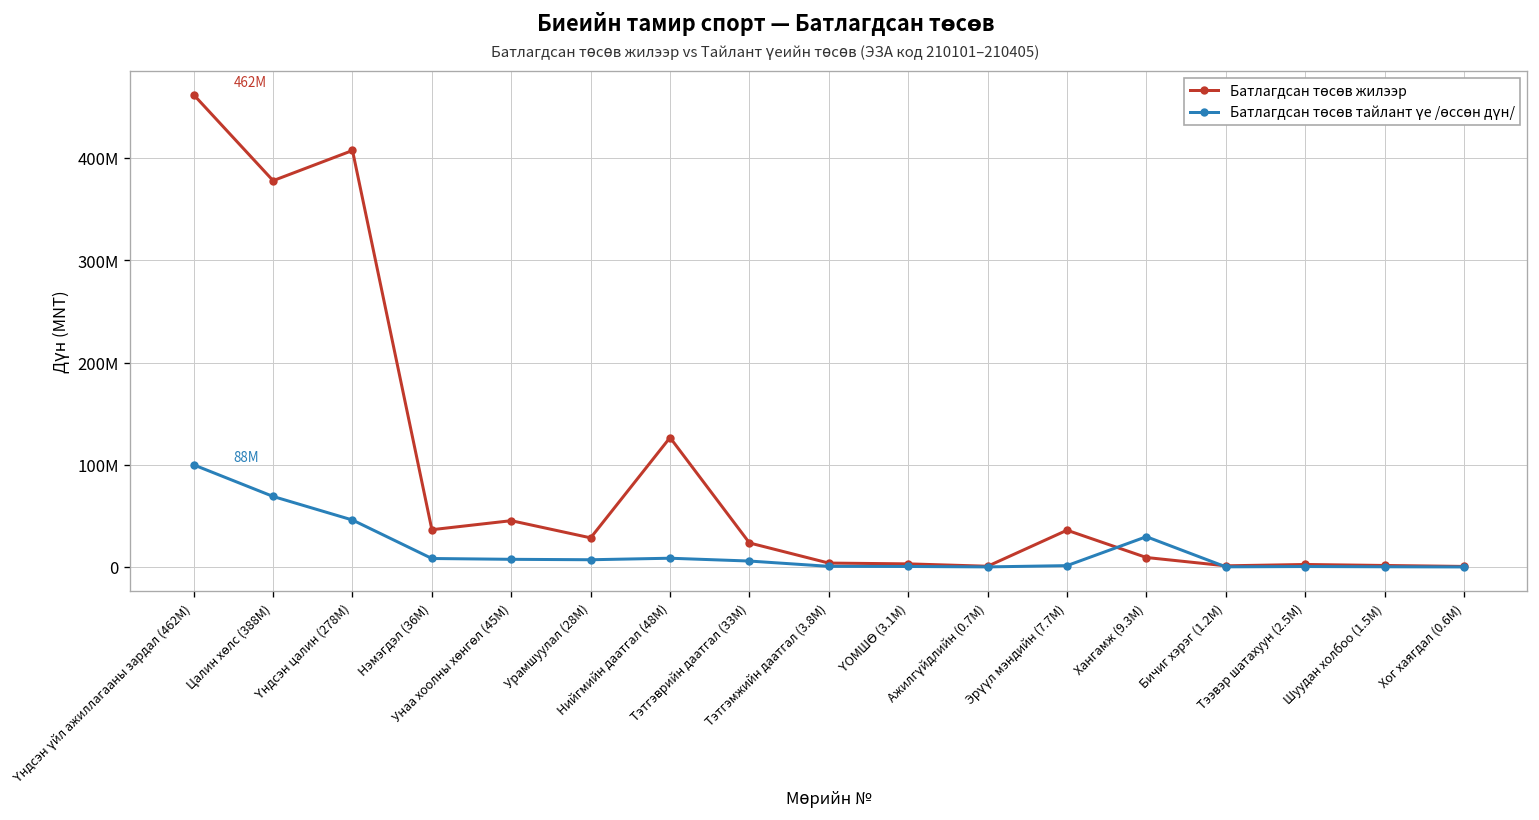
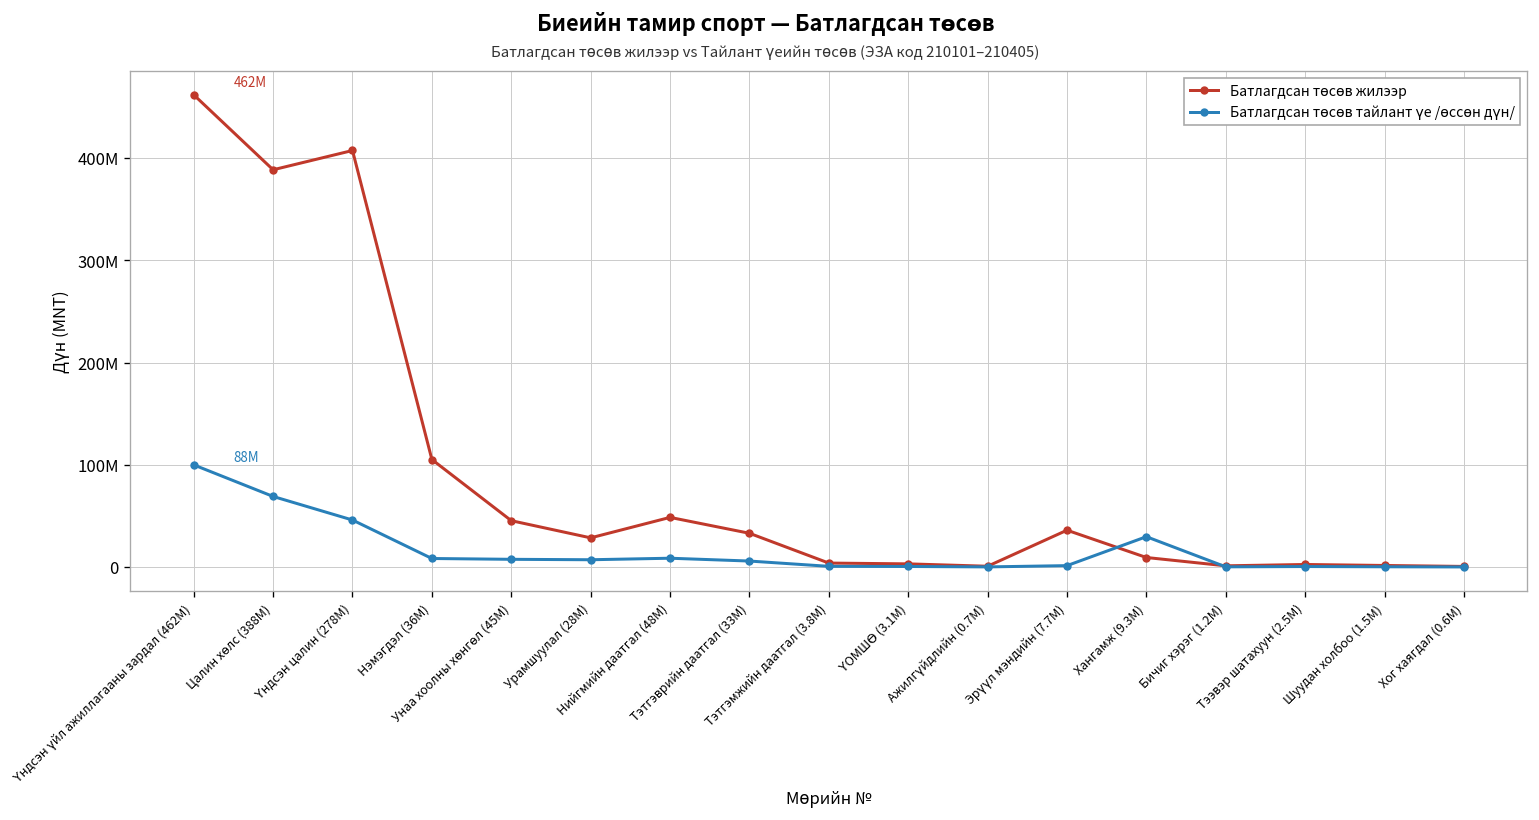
  {
    "Батлагдсан төсөв жилээр": {
      "Үндсэн үйл ажиллагааны зардал (462M)": 460000000,
-     "Цалин хөлс (388M)": 380000000,
+     "Цалин хөлс (388M)": 390000000,
      "Үндсэн цалин (278M)": 410000000,
-     "Нэмэгдэл (36M)": 40000000,
+     "Нэмэгдэл (36M)": 110000000,
      "Унаа хоолны хөнгөл (45M)": 50000000,
      "Урамшуулал (28M)": 30000000,
-     "Нийгмийн даатгал (48M)": 130000000,
-     "Тэтгэврийн даатгал (33M)": 20000000,
+     "Нийгмийн даатгал (48M)": 50000000,
+     "Тэтгэврийн даатгал (33M)": 30000000,
      "Тэтгэмжийн даатгал (3.8M)": 0,
      "Эрүүл мэндийн (7.7M)": 40000000,
      "Хангамж (9.3M)": 10000000
    },
    "Батлагдсан төсөв тайлант үе /өссөн дүн/": {
      "Үндсэн үйл ажиллагааны зардал (462M)": 100000000,
      "Цалин хөлс (388M)": 70000000,
      "Үндсэн цалин (278M)": 50000000,
      "Нэмэгдэл (36M)": 10000000,
      "Унаа хоолны хөнгөл (45M)": 10000000,
      "Урамшуулал (28M)": 10000000,
      "Нийгмийн даатгал (48M)": 10000000,
      "Тэтгэврийн даатгал (33M)": 10000000,
      "Тэтгэмжийн даатгал (3.8M)": 0,
      "Эрүүл мэндийн (7.7M)": 0,
      "Хангамж (9.3M)": 30000000
    }
  }
